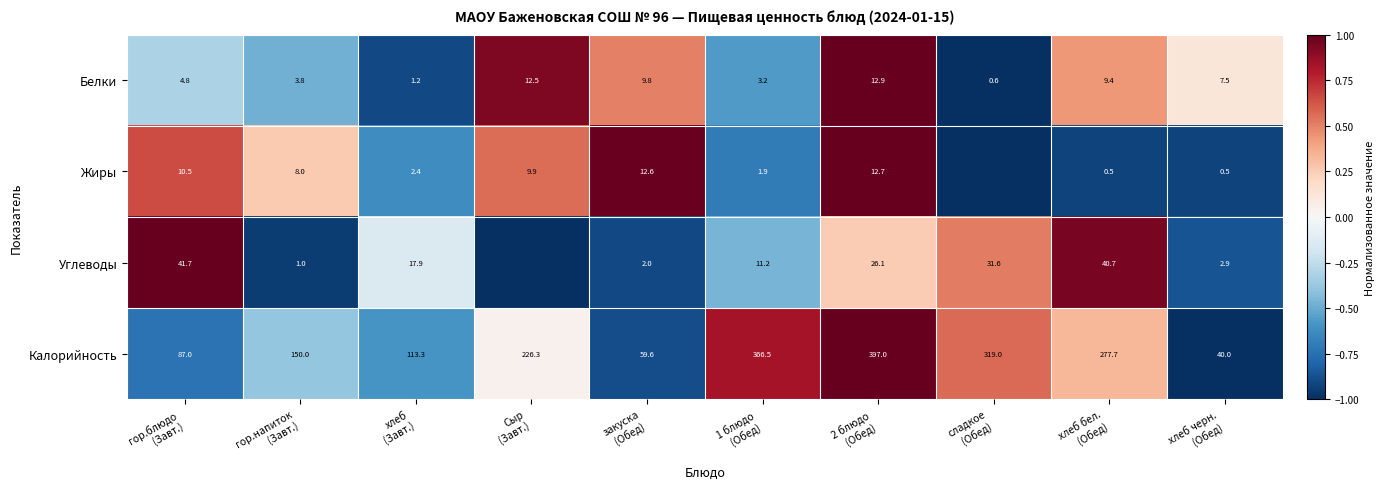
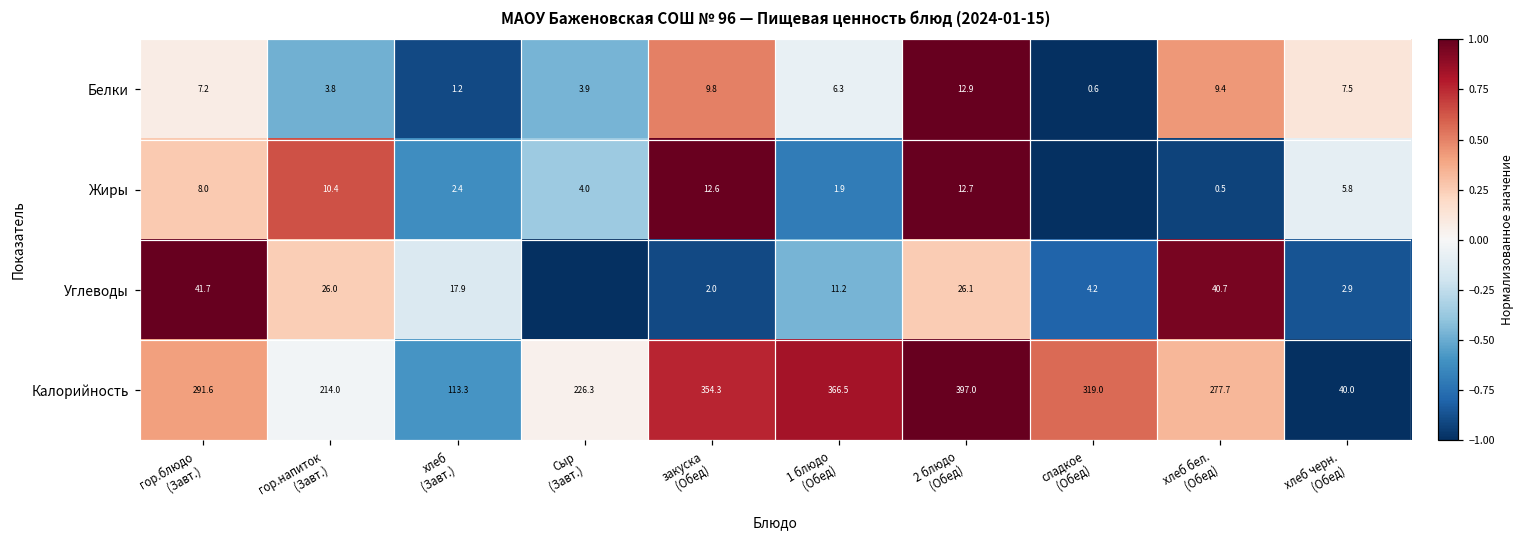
  {
    "Белки": {
-     "гор.блюдо (Завт.)": 4.8,
+     "гор.блюдо (Завт.)": 7.2,
      "гор.напиток (Завт.)": 3.8,
      "хлеб (Завт.)": 1.2,
-     "Сыр (Завт.)": 12.5,
+     "Сыр (Завт.)": 3.9,
      "закуска (Обед)": 9.8,
-     "1 блюдо (Обед)": 3.2,
+     "1 блюдо (Обед)": 6.3,
      "2 блюдо (Обед)": 12.9,
      "сладкое (Обед)": 0.6,
      "хлеб бел. (Обед)": 9.4,
      "хлеб черн. (Обед)": 7.5
    },
    "Жиры": {
-     "гор.блюдо (Завт.)": 10.5,
-     "гор.напиток (Завт.)": 8.0,
+     "гор.блюдо (Завт.)": 8.0,
+     "гор.напиток (Завт.)": 10.4,
      "хлеб (Завт.)": 2.4,
-     "Сыр (Завт.)": 9.9,
+     "Сыр (Завт.)": 4.0,
      "закуска (Обед)": 12.6,
      "1 блюдо (Обед)": 1.9,
      "2 блюдо (Обед)": 12.7,
      "хлеб бел. (Обед)": 0.5,
-     "хлеб черн. (Обед)": 0.5
+     "хлеб черн. (Обед)": 5.8
    },
    "Углеводы": {
      "гор.блюдо (Завт.)": 41.7,
-     "гор.напиток (Завт.)": 1.0,
+     "гор.напиток (Завт.)": 26.0,
      "хлеб (Завт.)": 17.9,
      "закуска (Обед)": 2.0,
      "1 блюдо (Обед)": 11.2,
      "2 блюдо (Обед)": 26.1,
-     "сладкое (Обед)": 31.6,
+     "сладкое (Обед)": 4.2,
      "хлеб бел. (Обед)": 40.7,
      "хлеб черн. (Обед)": 2.9
    },
    "Калорийность": {
-     "гор.блюдо (Завт.)": 87.0,
-     "гор.напиток (Завт.)": 150.0,
+     "гор.блюдо (Завт.)": 291.6,
+     "гор.напиток (Завт.)": 214.0,
      "хлеб (Завт.)": 113.3,
      "Сыр (Завт.)": 226.3,
-     "закуска (Обед)": 59.6,
+     "закуска (Обед)": 354.3,
      "1 блюдо (Обед)": 366.5,
      "2 блюдо (Обед)": 397.0,
      "сладкое (Обед)": 319.0,
      "хлеб бел. (Обед)": 277.7,
      "хлеб черн. (Обед)": 40.0
    }
  }
